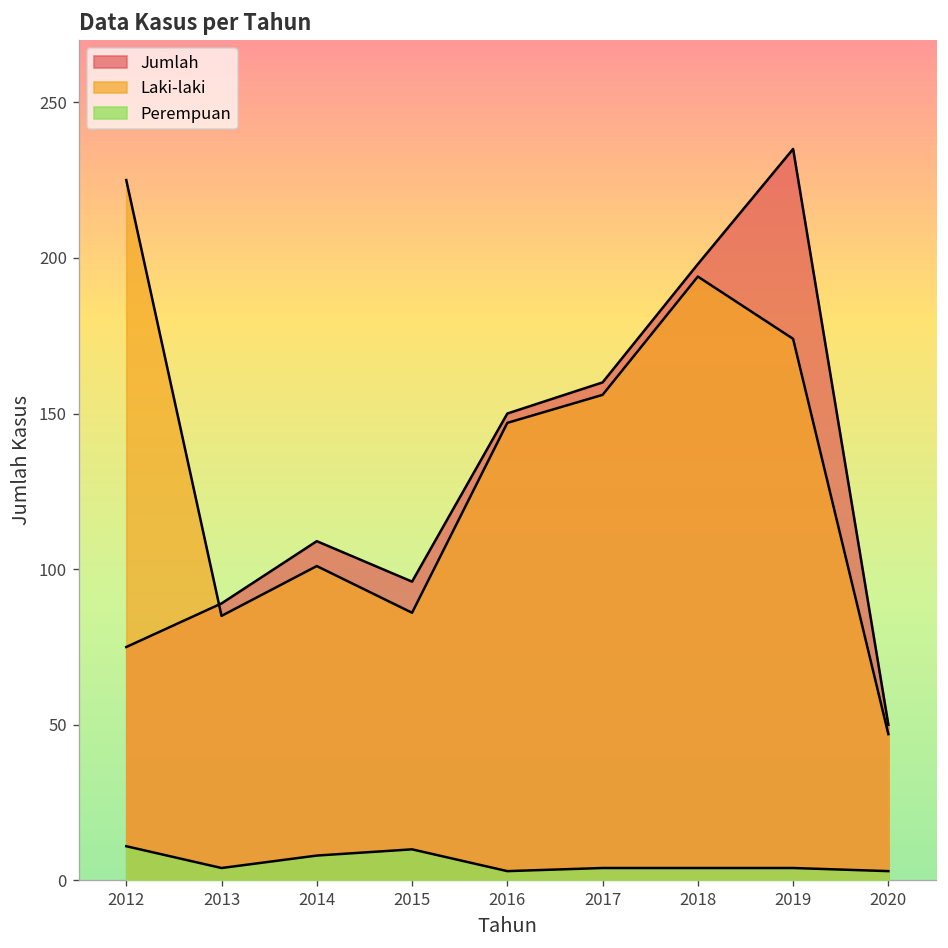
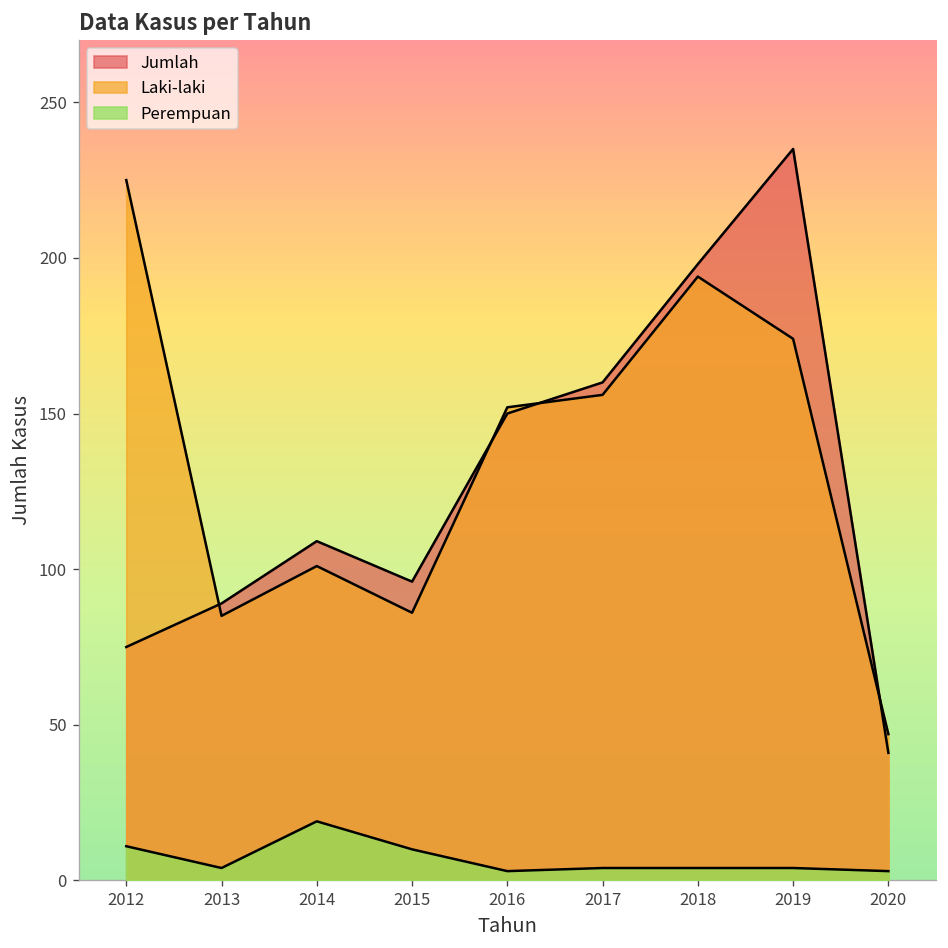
  {
    "Jumlah": {
      "2012": 75,
      "2013": 89,
      "2014": 109,
      "2015": 96,
      "2016": 150,
      "2017": 160,
      "2018": 198,
      "2019": 235,
-     "2020": 50
+     "2020": 41
    },
    "Laki-laki": {
      "2012": 225,
      "2013": 85,
      "2014": 101,
      "2015": 86,
-     "2016": 147,
+     "2016": 152,
      "2017": 156,
      "2018": 194,
      "2019": 174,
      "2020": 47
    },
    "Perempuan": {
      "2012": 11,
      "2013": 4,
-     "2014": 8,
+     "2014": 19,
      "2015": 10,
      "2016": 3,
      "2017": 4,
      "2018": 4,
      "2019": 4,
      "2020": 3
    }
  }
